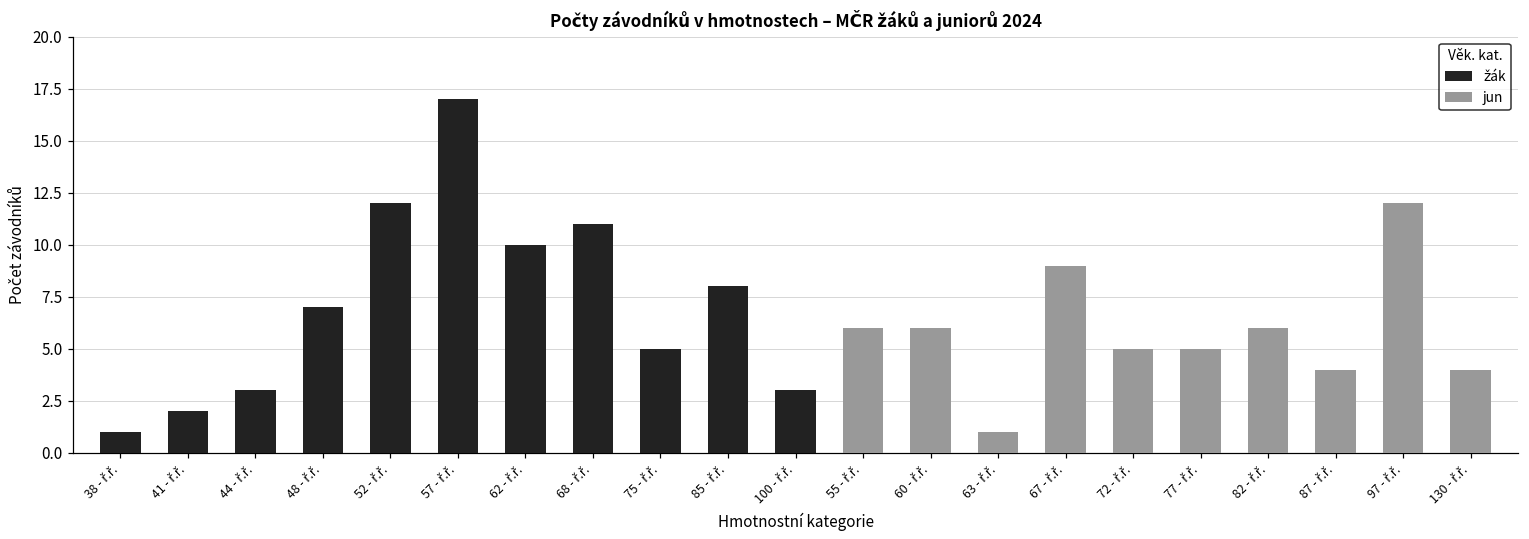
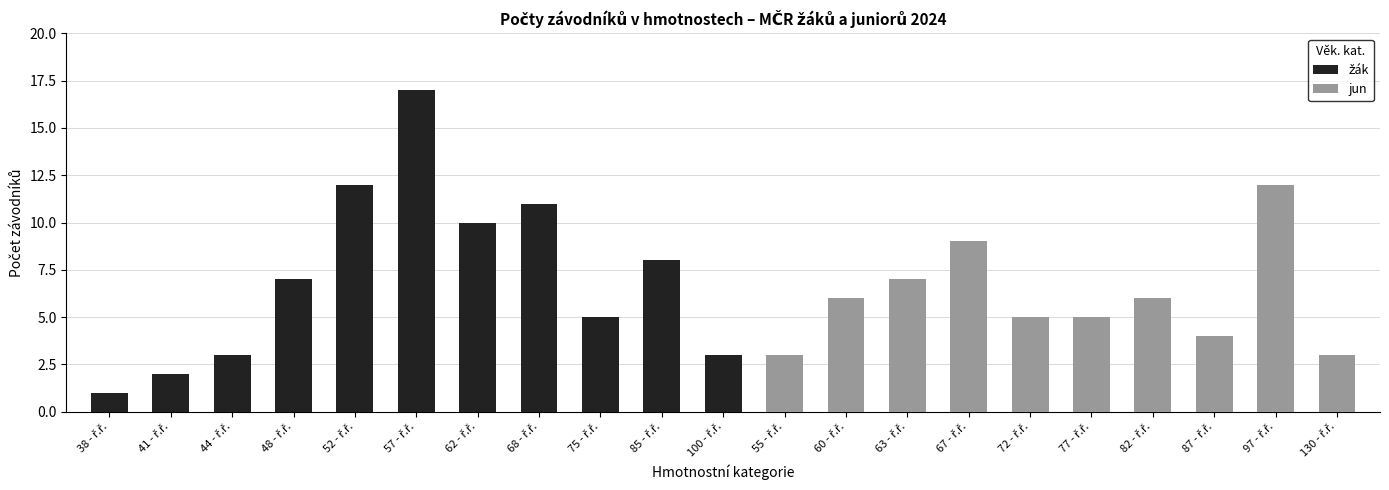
  {
    "žák": {
      "38 - ř.ř.": 1,
      "41 - ř.ř.": 2,
      "44 - ř.ř.": 3,
      "48 - ř.ř.": 7,
      "52 - ř.ř.": 12,
      "57 - ř.ř.": 17,
      "62 - ř.ř.": 10,
      "68 - ř.ř.": 11,
      "75 - ř.ř.": 5,
      "85 - ř.ř.": 8,
      "100 - ř.ř.": 3
    },
    "jun": {
-     "55 - ř.ř.": 6,
+     "55 - ř.ř.": 3,
      "60 - ř.ř.": 6,
-     "63 - ř.ř.": 1,
+     "63 - ř.ř.": 7,
      "67 - ř.ř.": 9,
      "72 - ř.ř.": 5,
      "77 - ř.ř.": 5,
      "82 - ř.ř.": 6,
      "87 - ř.ř.": 4,
      "97 - ř.ř.": 12,
-     "130 - ř.ř.": 4
+     "130 - ř.ř.": 3
    }
  }
